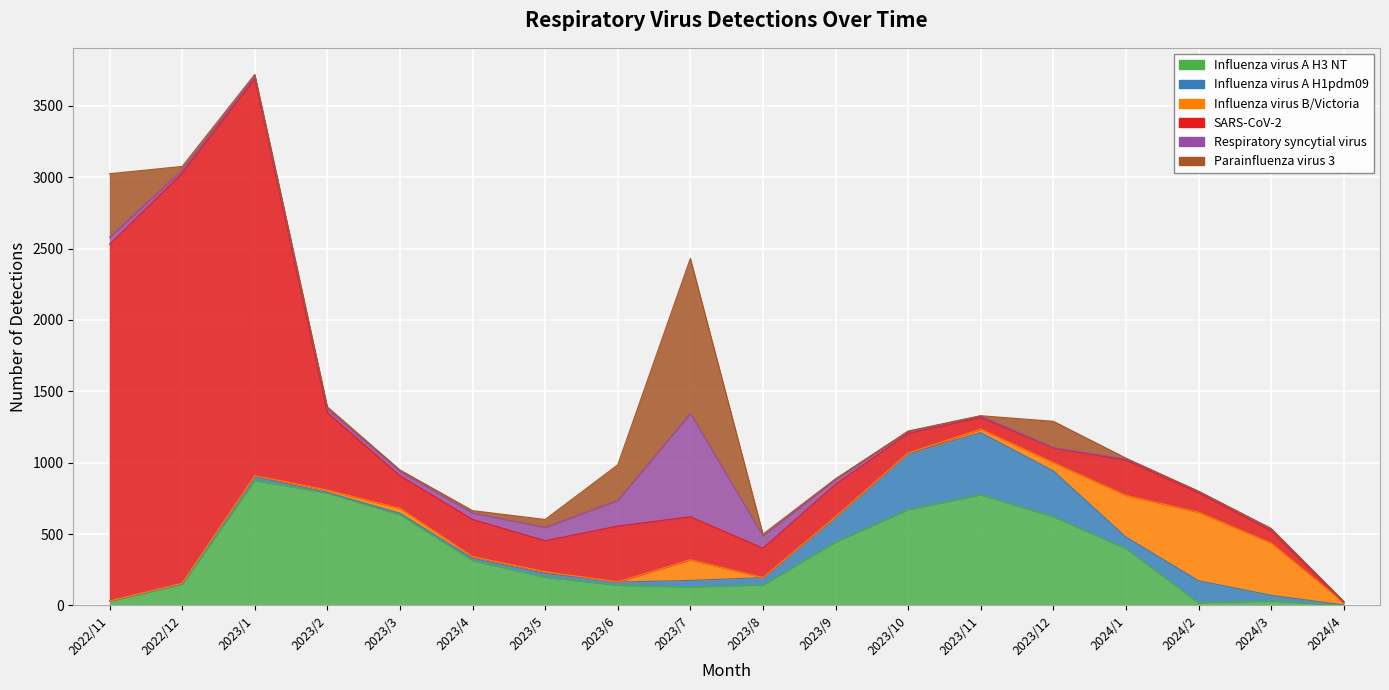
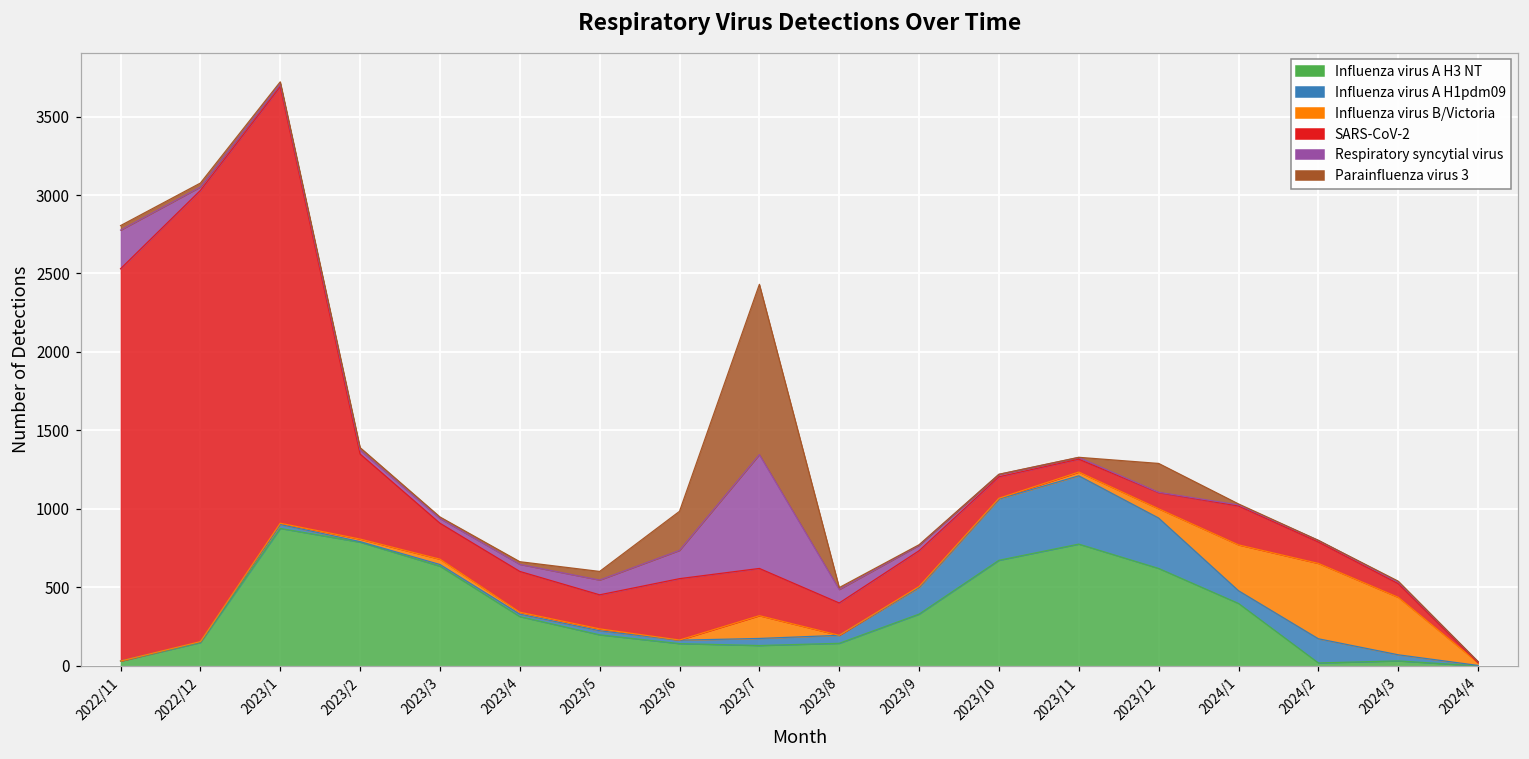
  {
    "Influenza virus A H3 NT": {
      "2023/1": 880,
      "2023/5": 200,
      "2023/6": 140,
      "2023/7": 130,
      "2023/8": 140,
-     "2023/9": 450,
+     "2023/9": 330,
      "2023/10": 670,
      "2023/11": 780,
      "2023/12": 620,
      "2024/1": 400,
      "2024/2": 20,
      "2024/3": 30
    },
    "Influenza virus A H1pdm09": {
      "2023/7": 50,
      "2023/11": 440,
      "2023/12": 320,
      "2024/1": 80,
      "2024/2": 150,
      "2024/3": 40
    },
    "Influenza virus B/Victoria": {
      "2023/3": 30,
      "2023/7": 150,
      "2023/11": 20,
      "2023/12": 60,
      "2024/1": 290,
      "2024/2": 480,
      "2024/3": 370
    },
    "SARS-CoV-2": {
      "2022/11": 2500,
      "2022/12": 2870,
      "2023/1": 2780,
      "2023/2": 540,
      "2023/3": 230,
      "2023/4": 260,
      "2023/5": 220,
      "2023/6": 390,
      "2023/7": 300,
      "2023/8": 210,
      "2023/9": 230
    },
    "Respiratory syncytial virus": {
-     "2022/11": 50,
+     "2022/11": 250,
      "2022/12": 20,
      "2023/5": 90,
      "2023/6": 180,
      "2023/7": 730
    },
    "Parainfluenza virus 3": {
-     "2022/11": 450,
+     "2022/11": 30,
      "2022/12": 30,
      "2023/5": 60,
      "2023/6": 250,
      "2023/7": 1090,
      "2023/12": 180
    }
  }
